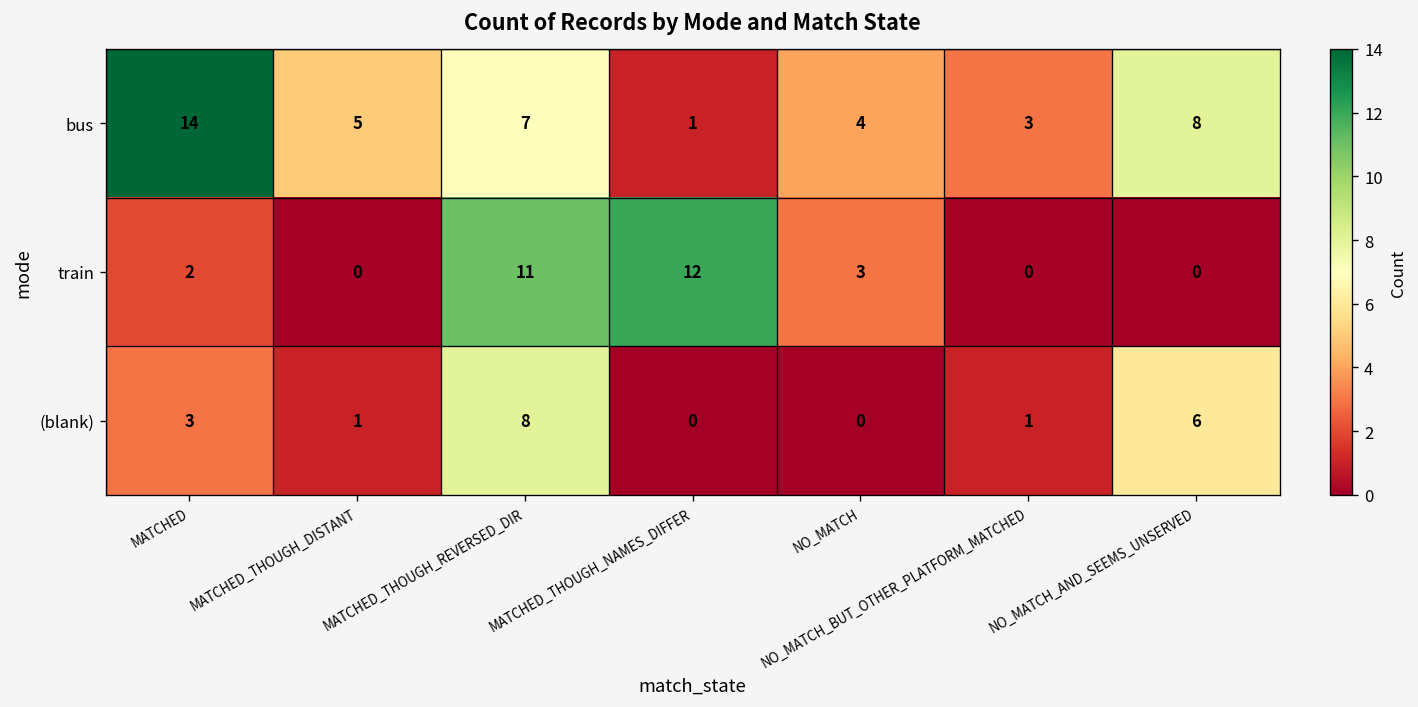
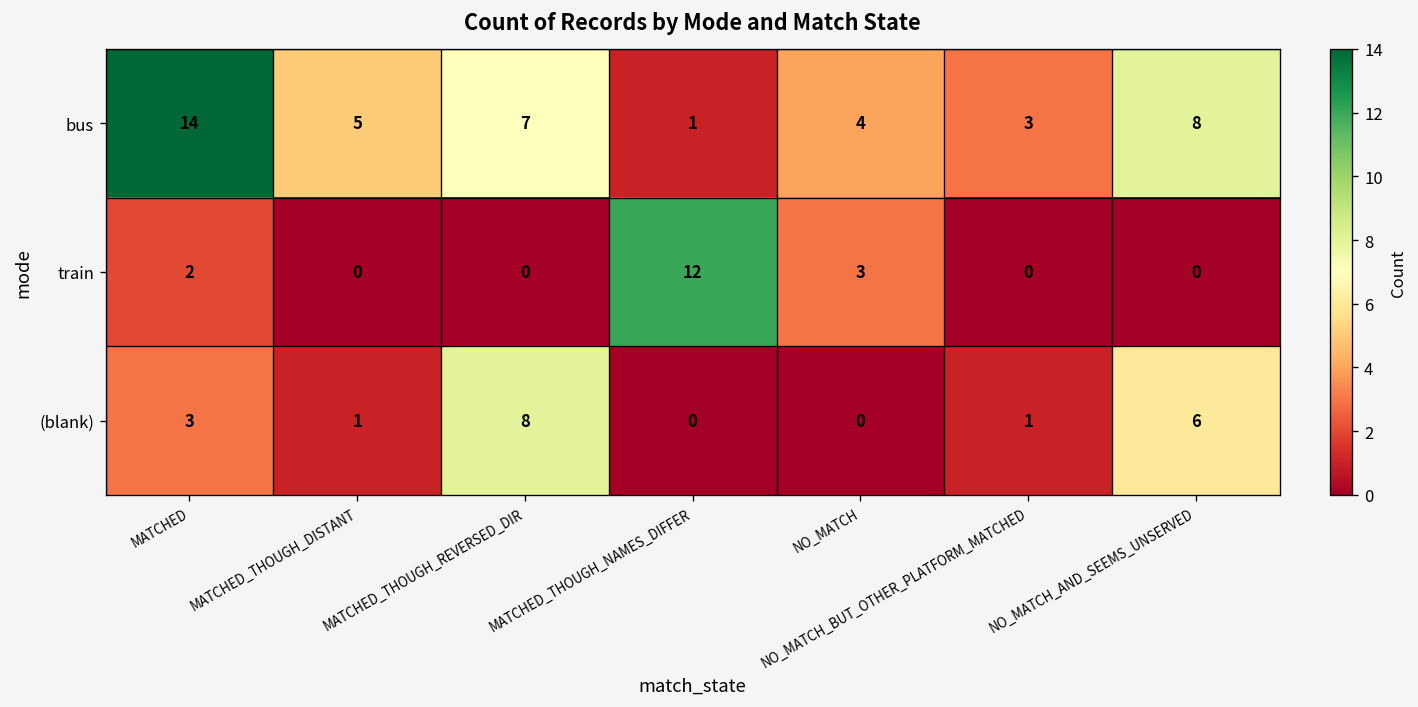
  {
    "bus": {
      "MATCHED": 14,
      "MATCHED_THOUGH_DISTANT": 5,
      "MATCHED_THOUGH_REVERSED_DIR": 7,
      "MATCHED_THOUGH_NAMES_DIFFER": 1,
      "NO_MATCH": 4,
      "NO_MATCH_BUT_OTHER_PLATFORM_MATCHED": 3,
      "NO_MATCH_AND_SEEMS_UNSERVED": 8
    },
    "train": {
      "MATCHED": 2,
      "MATCHED_THOUGH_DISTANT": 0,
-     "MATCHED_THOUGH_REVERSED_DIR": 11,
+     "MATCHED_THOUGH_REVERSED_DIR": 0,
      "MATCHED_THOUGH_NAMES_DIFFER": 12,
      "NO_MATCH": 3,
      "NO_MATCH_BUT_OTHER_PLATFORM_MATCHED": 0,
      "NO_MATCH_AND_SEEMS_UNSERVED": 0
    },
    "(blank)": {
      "MATCHED": 3,
      "MATCHED_THOUGH_DISTANT": 1,
      "MATCHED_THOUGH_REVERSED_DIR": 8,
      "MATCHED_THOUGH_NAMES_DIFFER": 0,
      "NO_MATCH": 0,
      "NO_MATCH_BUT_OTHER_PLATFORM_MATCHED": 1,
      "NO_MATCH_AND_SEEMS_UNSERVED": 6
    }
  }
